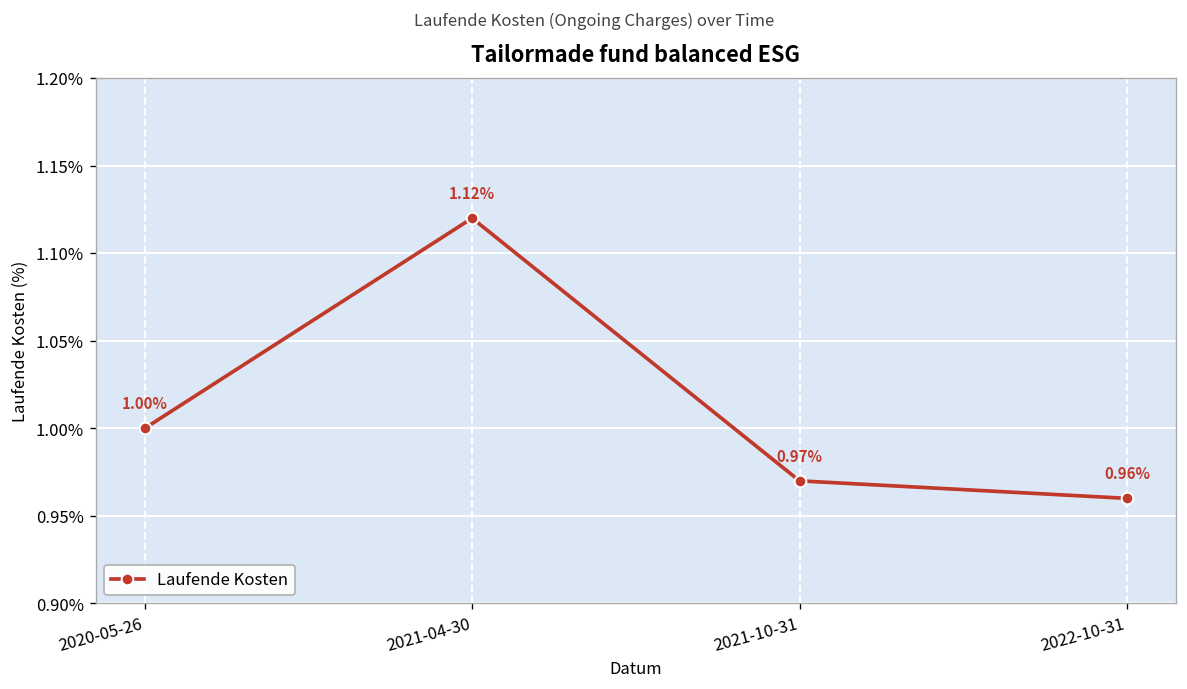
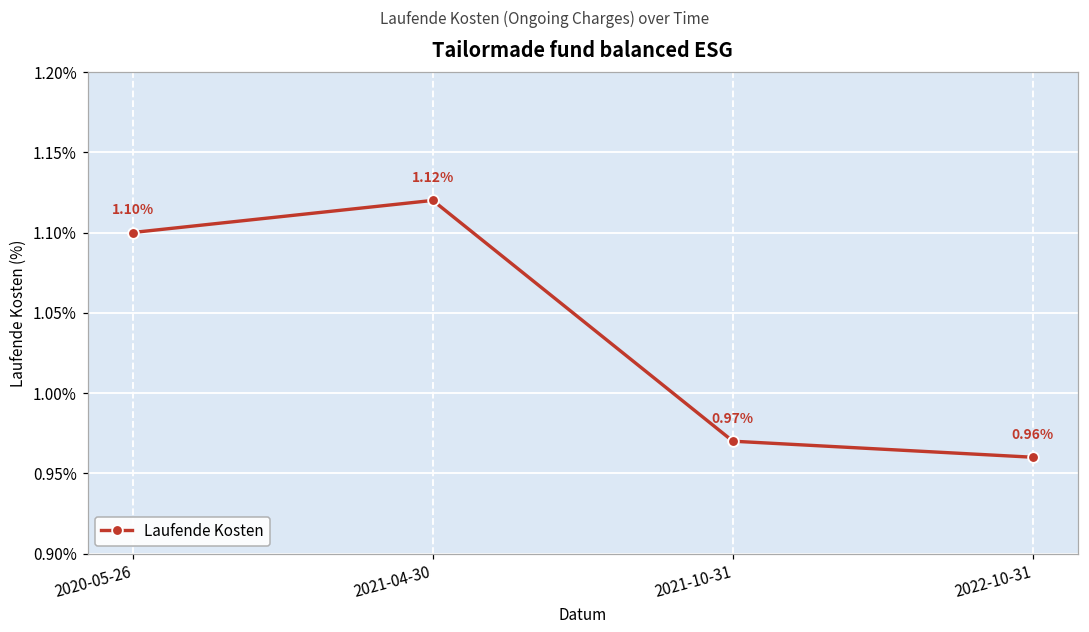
  {
-   "2020-05-26": "1.00%",
+   "2020-05-26": "1.10%",
    "2021-04-30": "1.12%",
    "2021-10-31": "0.97%",
    "2022-10-31": "0.96%"
  }
